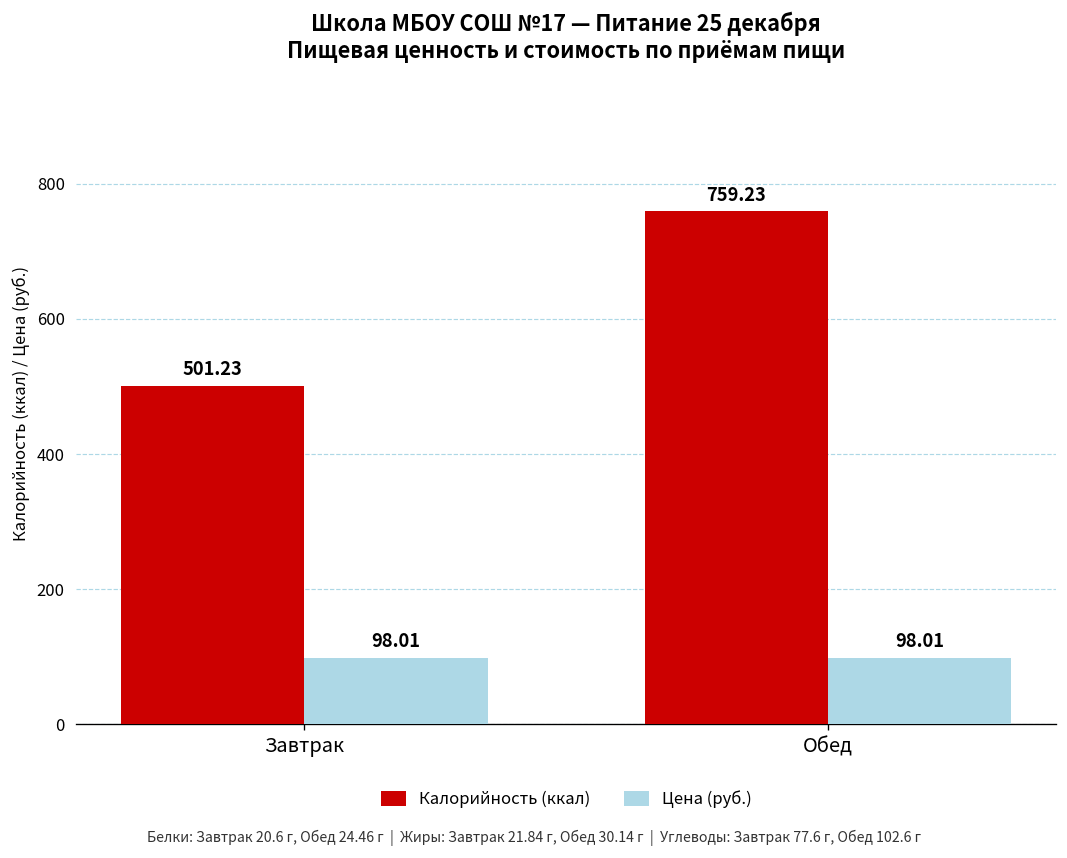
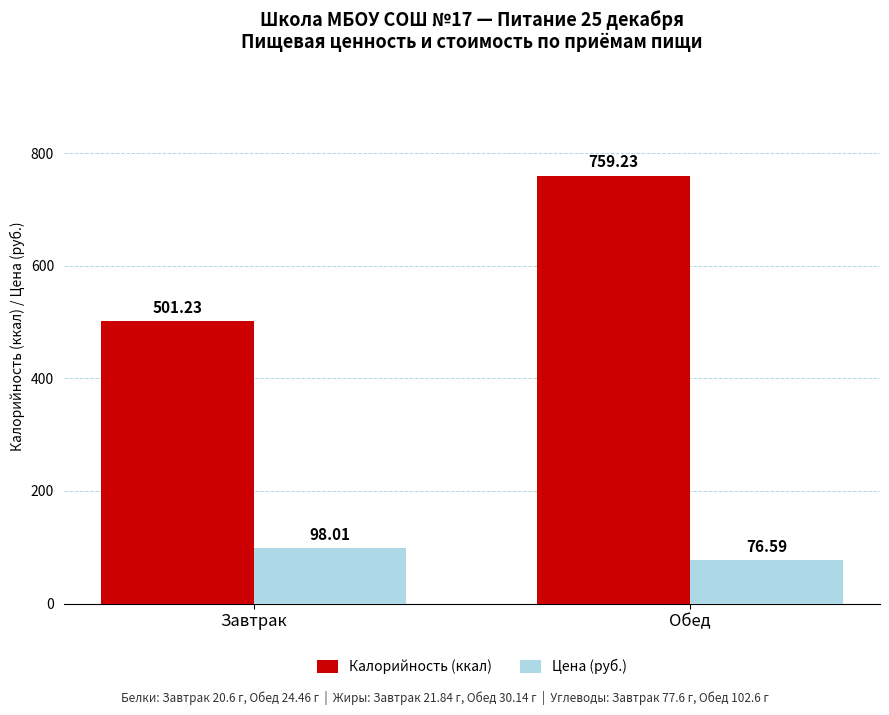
  {
    "Калорийность (ккал)": {
      "Завтрак": 501.23,
      "Обед": 759.23
    },
    "Цена (руб.)": {
      "Завтрак": 98.01,
-     "Обед": 98.01
+     "Обед": 76.59
    }
  }
